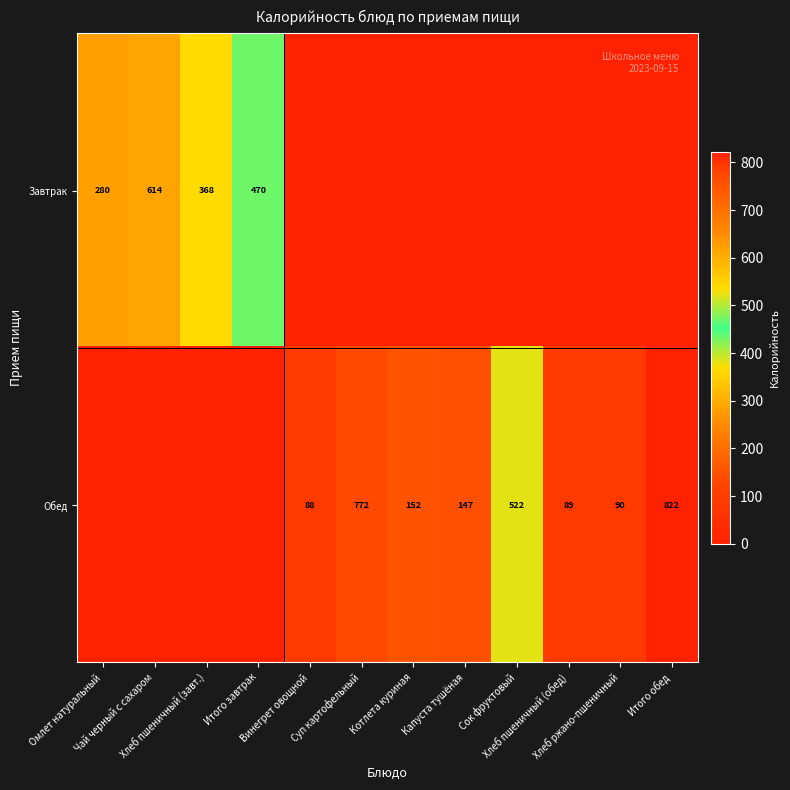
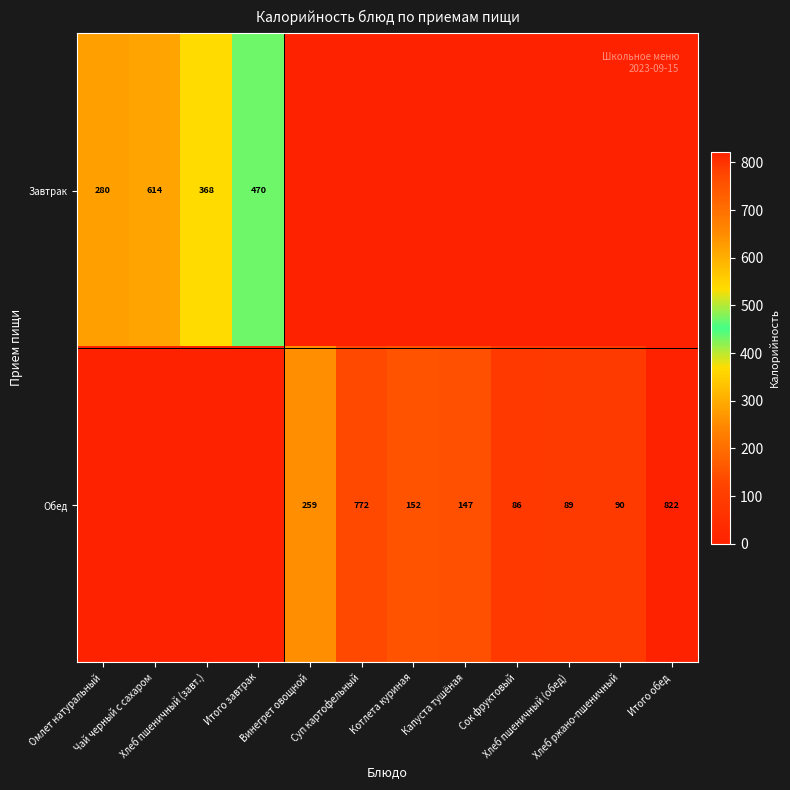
  {
    "Завтрак": {
      "Омлет натуральный": 280,
      "Чай черный с сахаром": 614,
      "Хлеб пшеничный (завт.)": 368,
      "Итого завтрак": 470
    },
    "Обед": {
-     "Винегрет овощной": 88,
+     "Винегрет овощной": 259,
      "Суп картофельный": 772,
      "Котлета куриная": 152,
      "Капуста тушёная": 147,
-     "Сок фруктовый": 522,
+     "Сок фруктовый": 86,
      "Хлеб пшеничный (обед)": 89,
      "Хлеб ржано-пшеничный": 90,
      "Итого обед": 822
    }
  }
